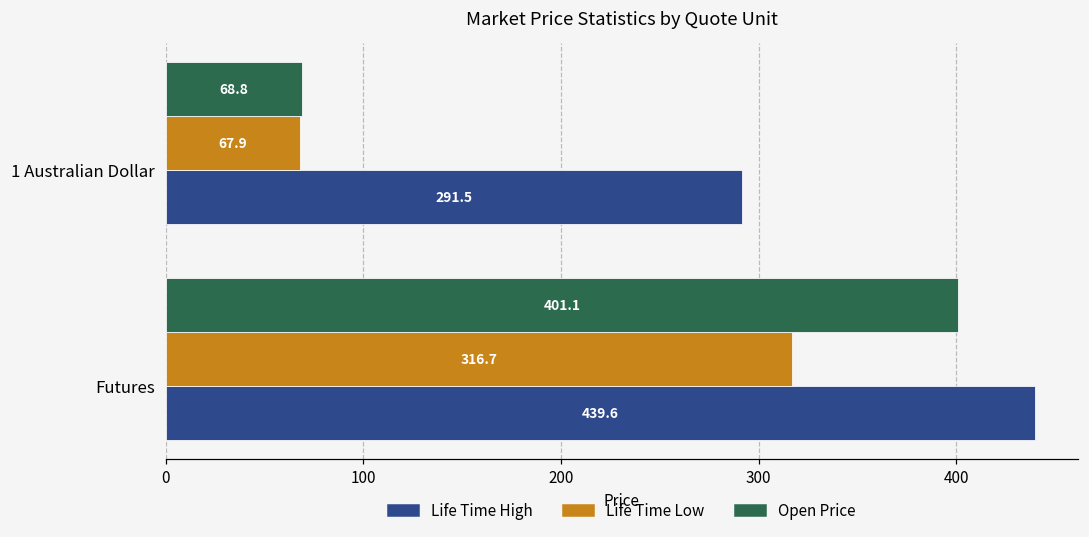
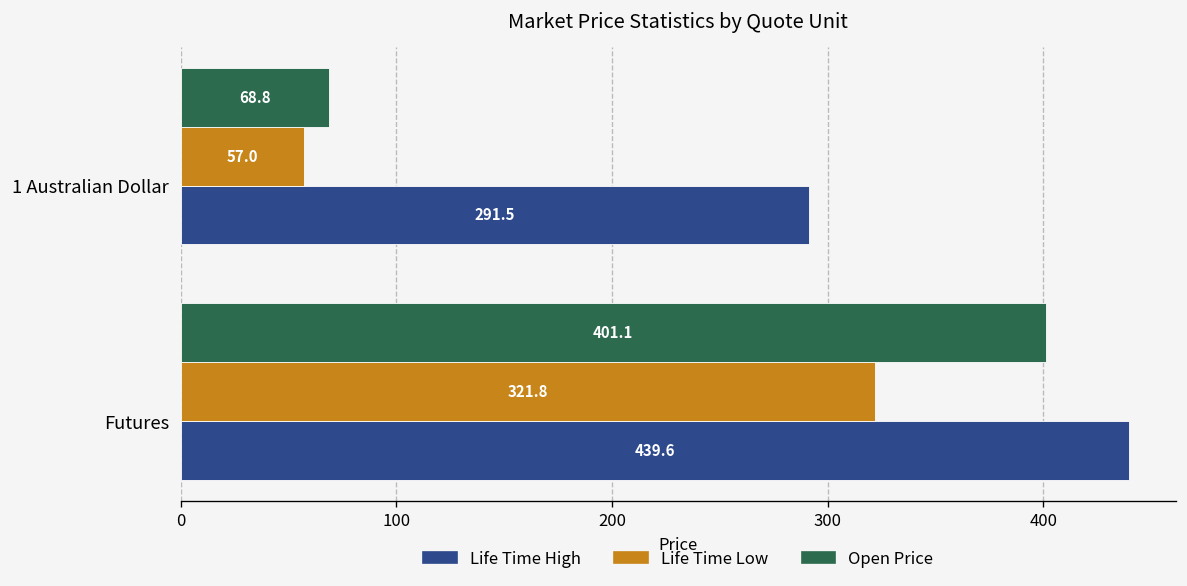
  {
    "Life Time High": {
      "1 Australian Dollar": 291.5,
      "Futures": 439.6
    },
    "Life Time Low": {
-     "1 Australian Dollar": 67.9,
-     "Futures": 316.7
+     "1 Australian Dollar": 57.0,
+     "Futures": 321.8
    },
    "Open Price": {
      "1 Australian Dollar": 68.8,
      "Futures": 401.1
    }
  }
